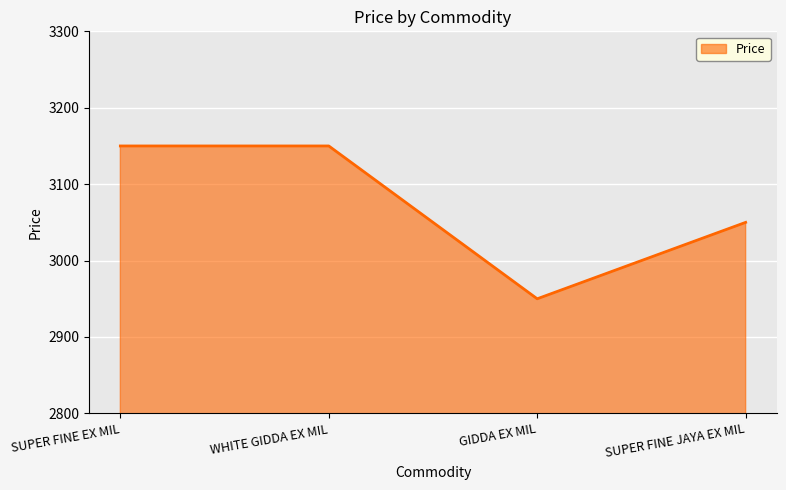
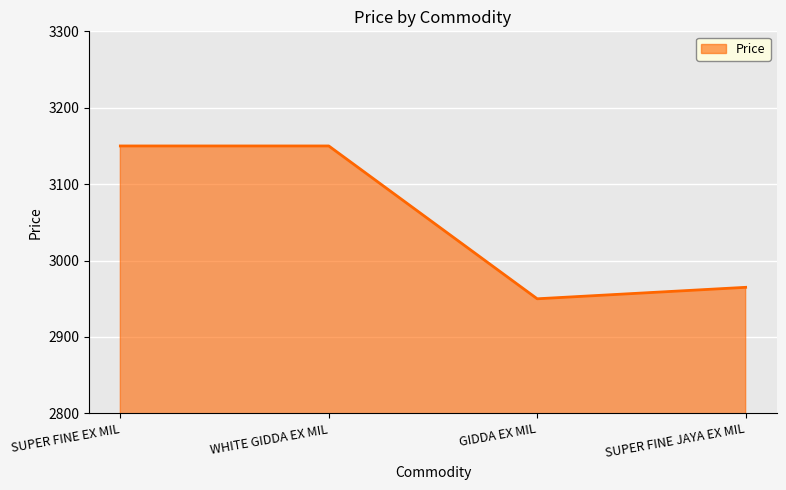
  {
    "SUPER FINE EX MIL": 3150,
    "WHITE GIDDA EX MIL": 3150,
    "GIDDA EX MIL": 2950,
-   "SUPER FINE JAYA EX MIL": 3050
+   "SUPER FINE JAYA EX MIL": 2970
  }
